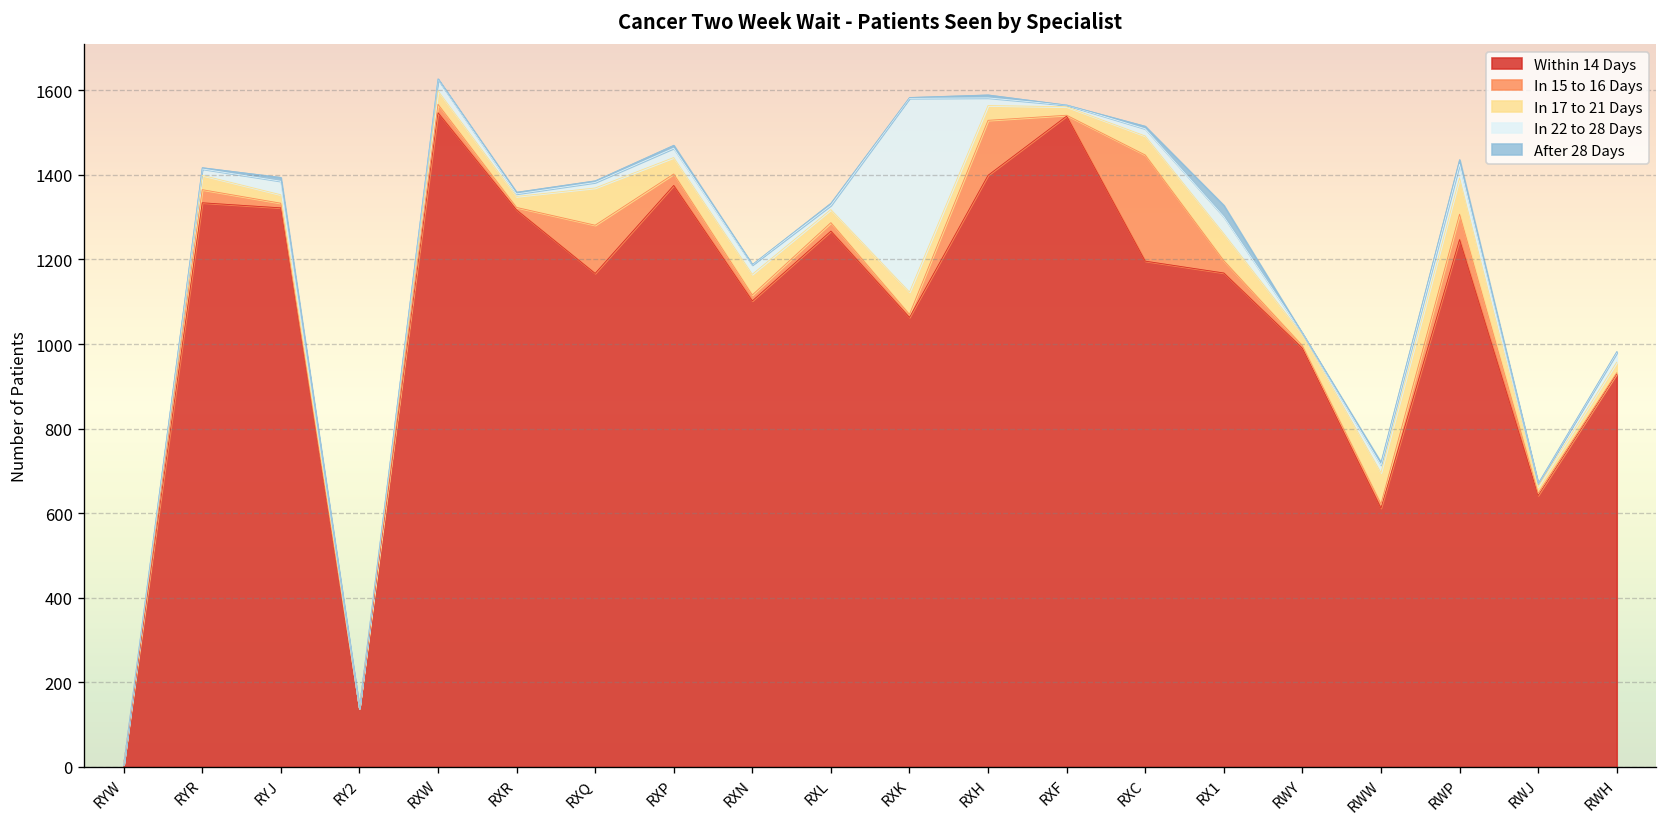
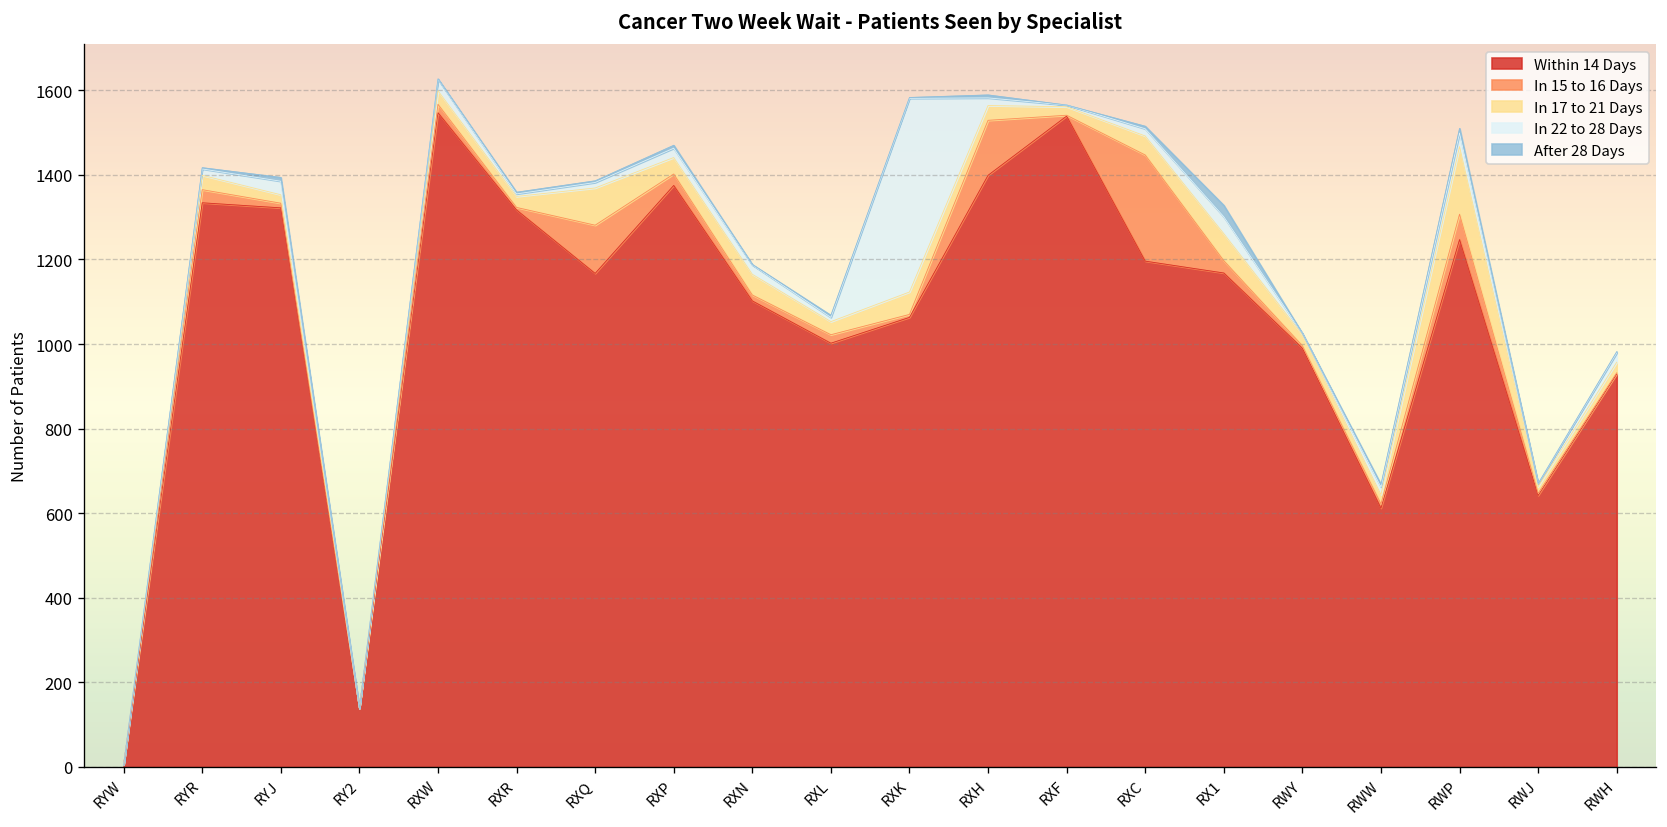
  {
    "Within 14 Days": {
      "RYR": 1330,
      "RYJ": 1320,
      "RXW": 1550,
      "RXQ": 1170,
      "RXP": 1380,
      "RXN": 1100,
-     "RXL": 1270,
+     "RXL": 1000,
      "RXH": 1400,
      "RXC": 1200,
      "RX1": 1170,
      "RWW": 610,
      "RWP": 1250
    },
    "In 15 to 16 Days": {
      "RYR": 30,
      "RYJ": 10,
      "RXW": 20,
      "RXQ": 110,
      "RXP": 30,
      "RXN": 10,
      "RXL": 20,
      "RXH": 130,
      "RXC": 250,
      "RX1": 30,
      "RWW": 10,
      "RWP": 60
    },
    "In 17 to 21 Days": {
      "RYR": 30,
      "RYJ": 20,
      "RXW": 30,
      "RXQ": 90,
      "RXP": 40,
      "RXN": 50,
      "RXL": 30,
      "RXK": 50,
      "RXH": 40,
      "RXC": 50,
      "RX1": 60,
-     "RWW": 70,
-     "RWP": 90,
+     "RWW": 20,
+     "RWP": 160,
      "RWH": 30
    },
    "In 22 to 28 Days": {
      "RYJ": 30,
      "RX1": 40,
      "RWP": 30
    },
    "After 28 Days": {
      "RYJ": 10,
      "RX1": 30,
      "RWP": 10
    }
  }
